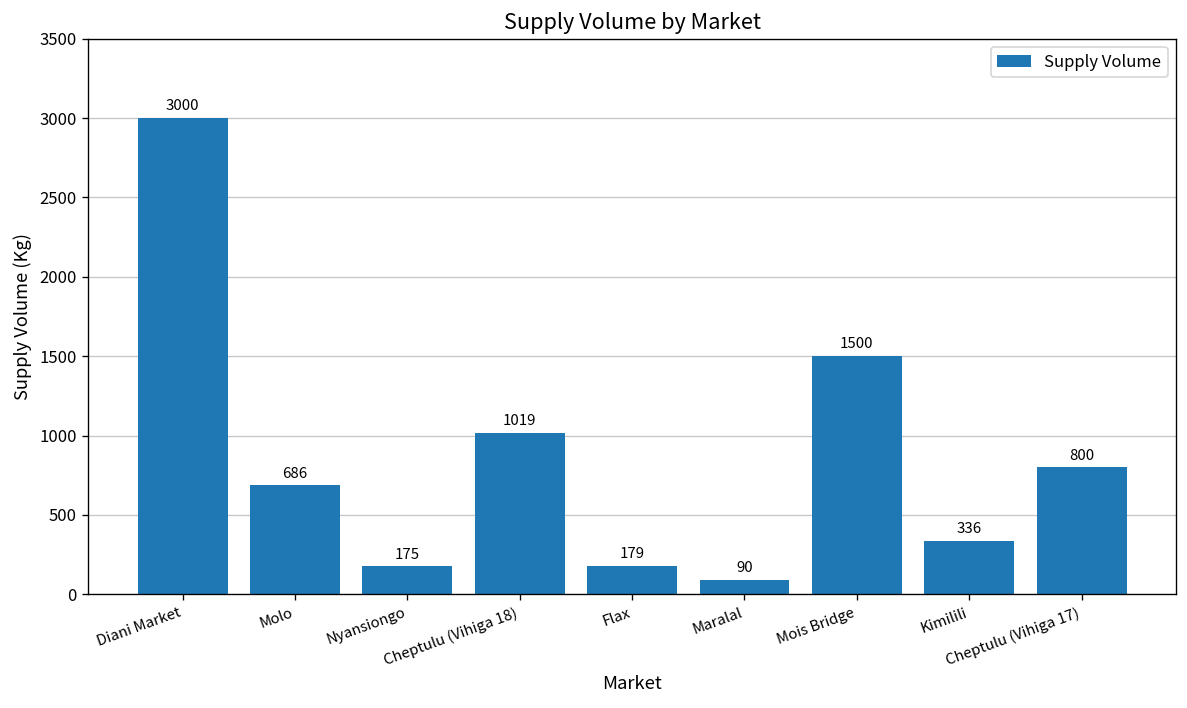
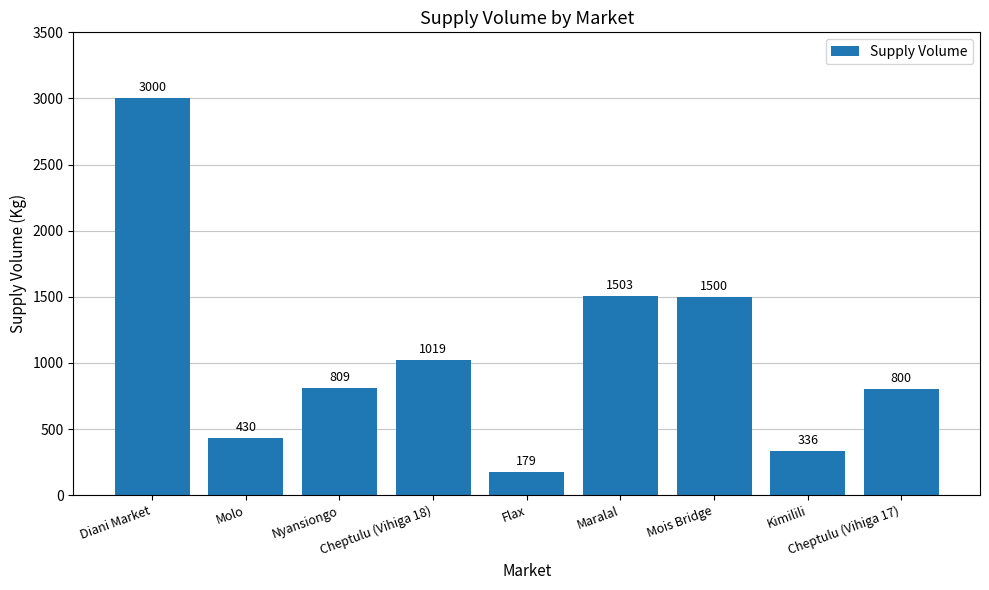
  {
    "Diani Market": 3000,
-   "Molo": 686,
-   "Nyansiongo": 175,
+   "Molo": 430,
+   "Nyansiongo": 809,
    "Cheptulu (Vihiga 18)": 1019,
    "Flax": 179,
-   "Maralal": 90,
+   "Maralal": 1503,
    "Mois Bridge": 1500,
    "Kimilili": 336,
    "Cheptulu (Vihiga 17)": 800
  }
